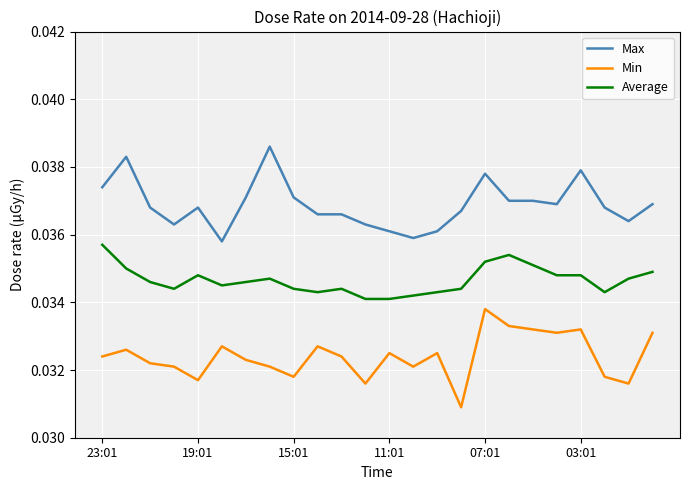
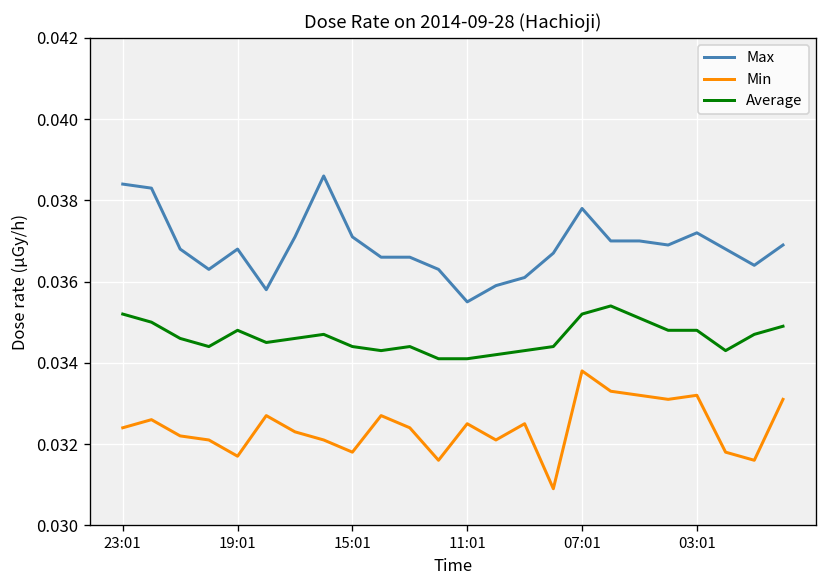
  {
    "Max": {
-     "23:01": 0.0374,
+     "23:01": 0.0384,
      "19:01": 0.0368,
      "15:01": 0.0371,
-     "11:01": 0.0361,
+     "11:01": 0.0355,
      "07:01": 0.0378,
-     "03:01": 0.0379
+     "03:01": 0.0372
    },
    "Min": {
      "23:01": 0.0324,
      "19:01": 0.0317,
      "15:01": 0.0318,
      "11:01": 0.0325,
      "07:01": 0.0338,
      "03:01": 0.0332
    },
    "Average": {
-     "23:01": 0.0357,
+     "23:01": 0.0352,
      "19:01": 0.0348,
      "15:01": 0.0344,
      "11:01": 0.0341,
      "07:01": 0.0352,
      "03:01": 0.0348
    }
  }
